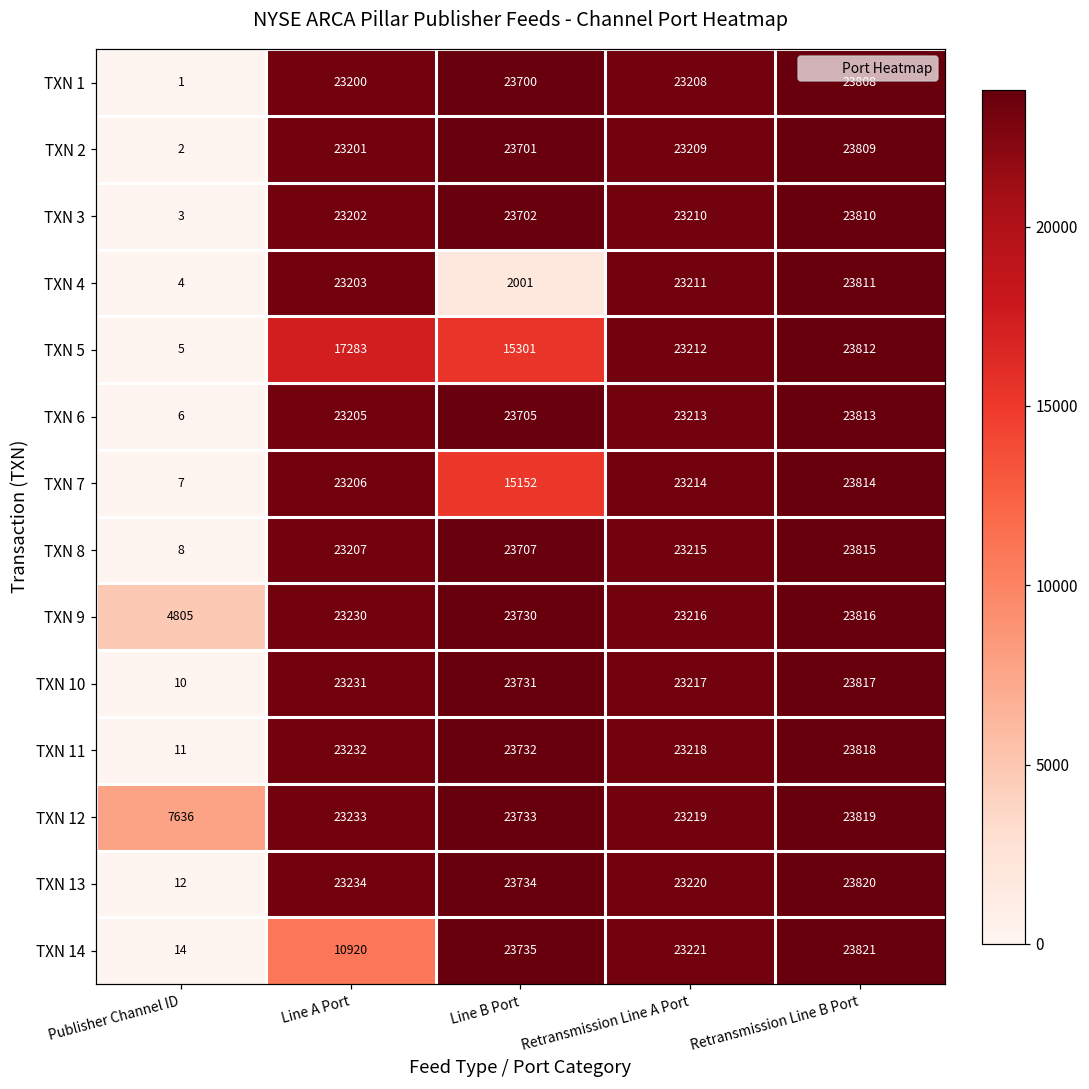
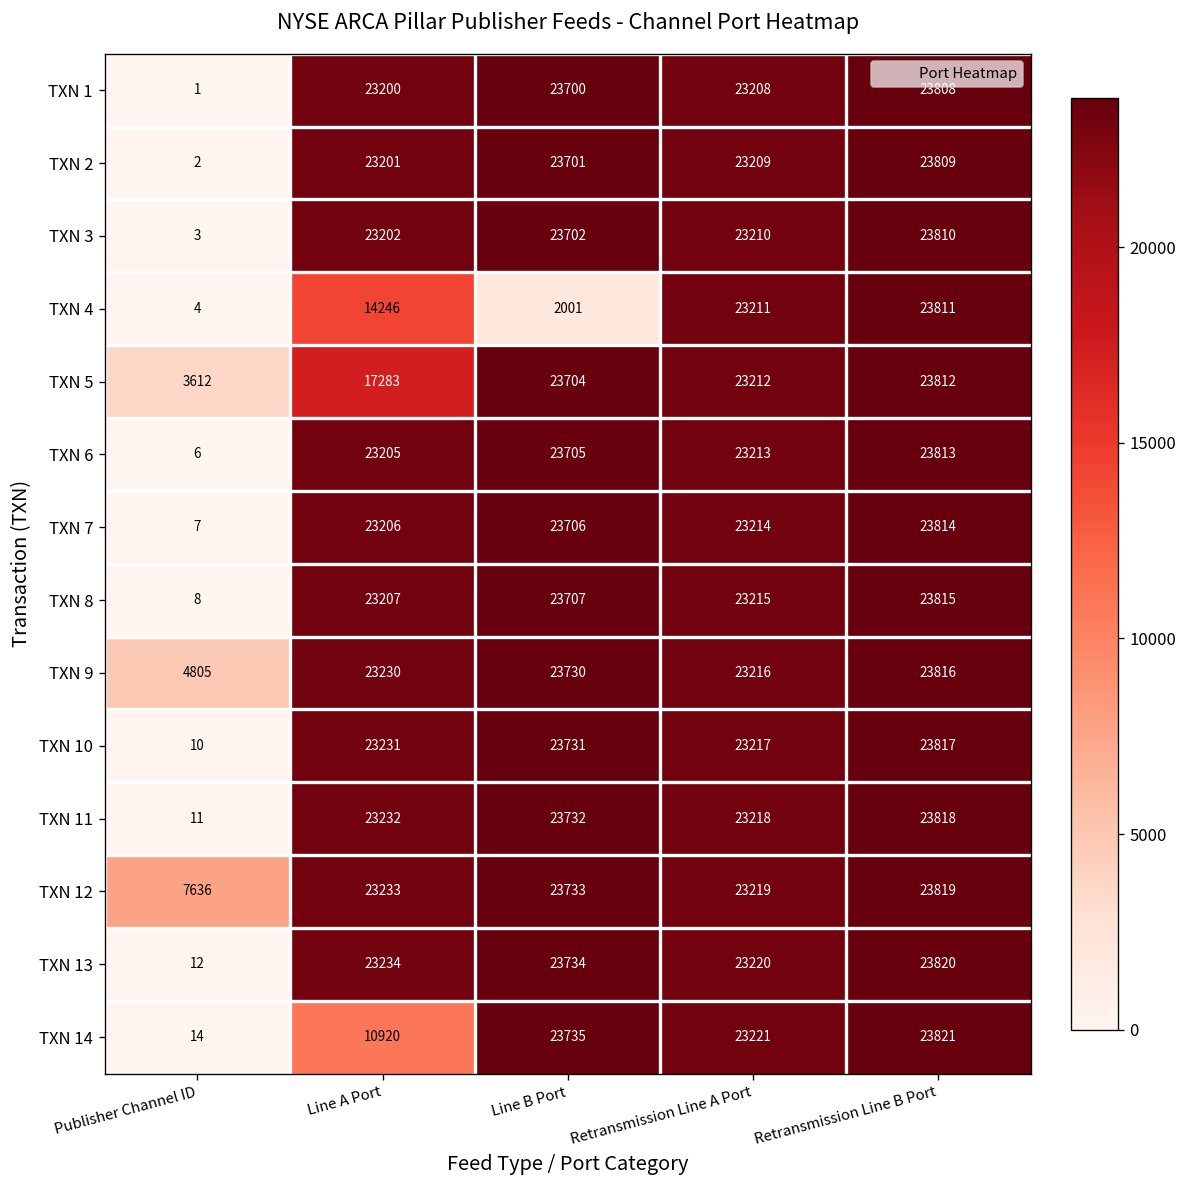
  {
    "TXN 1": {
      "Publisher Channel ID": 1,
      "Line A Port": 23200,
      "Line B Port": 23700,
      "Retransmission Line A Port": 23208
    },
    "TXN 2": {
      "Publisher Channel ID": 2,
      "Line A Port": 23201,
      "Line B Port": 23701,
      "Retransmission Line A Port": 23209,
      "Retransmission Line B Port": 23809
    },
    "TXN 3": {
      "Publisher Channel ID": 3,
      "Line A Port": 23202,
      "Line B Port": 23702,
      "Retransmission Line A Port": 23210,
      "Retransmission Line B Port": 23810
    },
    "TXN 4": {
      "Publisher Channel ID": 4,
-     "Line A Port": 23203,
+     "Line A Port": 14246,
      "Line B Port": 2001,
      "Retransmission Line A Port": 23211,
      "Retransmission Line B Port": 23811
    },
    "TXN 5": {
-     "Publisher Channel ID": 5,
+     "Publisher Channel ID": 3612,
      "Line A Port": 17283,
-     "Line B Port": 15301,
+     "Line B Port": 23704,
      "Retransmission Line A Port": 23212,
      "Retransmission Line B Port": 23812
    },
    "TXN 6": {
      "Publisher Channel ID": 6,
      "Line A Port": 23205,
      "Line B Port": 23705,
      "Retransmission Line A Port": 23213,
      "Retransmission Line B Port": 23813
    },
    "TXN 7": {
      "Publisher Channel ID": 7,
      "Line A Port": 23206,
-     "Line B Port": 15152,
+     "Line B Port": 23706,
      "Retransmission Line A Port": 23214,
      "Retransmission Line B Port": 23814
    },
    "TXN 8": {
      "Publisher Channel ID": 8,
      "Line A Port": 23207,
      "Line B Port": 23707,
      "Retransmission Line A Port": 23215,
      "Retransmission Line B Port": 23815
    },
    "TXN 9": {
      "Publisher Channel ID": 4805,
      "Line A Port": 23230,
      "Line B Port": 23730,
      "Retransmission Line A Port": 23216,
      "Retransmission Line B Port": 23816
    },
    "TXN 10": {
      "Publisher Channel ID": 10,
      "Line A Port": 23231,
      "Line B Port": 23731,
      "Retransmission Line A Port": 23217,
      "Retransmission Line B Port": 23817
    },
    "TXN 11": {
      "Publisher Channel ID": 11,
      "Line A Port": 23232,
      "Line B Port": 23732,
      "Retransmission Line A Port": 23218,
      "Retransmission Line B Port": 23818
    },
    "TXN 12": {
      "Publisher Channel ID": 7636,
      "Line A Port": 23233,
      "Line B Port": 23733,
      "Retransmission Line A Port": 23219,
      "Retransmission Line B Port": 23819
    },
    "TXN 13": {
      "Publisher Channel ID": 12,
      "Line A Port": 23234,
      "Line B Port": 23734,
      "Retransmission Line A Port": 23220,
      "Retransmission Line B Port": 23820
    },
    "TXN 14": {
      "Publisher Channel ID": 14,
      "Line A Port": 10920,
      "Line B Port": 23735,
      "Retransmission Line A Port": 23221,
      "Retransmission Line B Port": 23821
    }
  }
